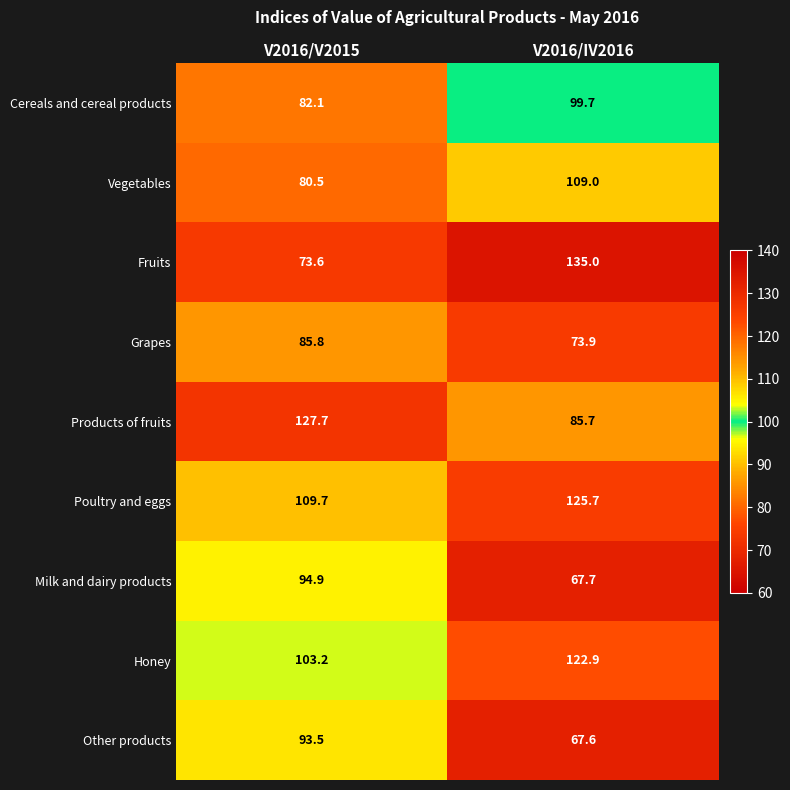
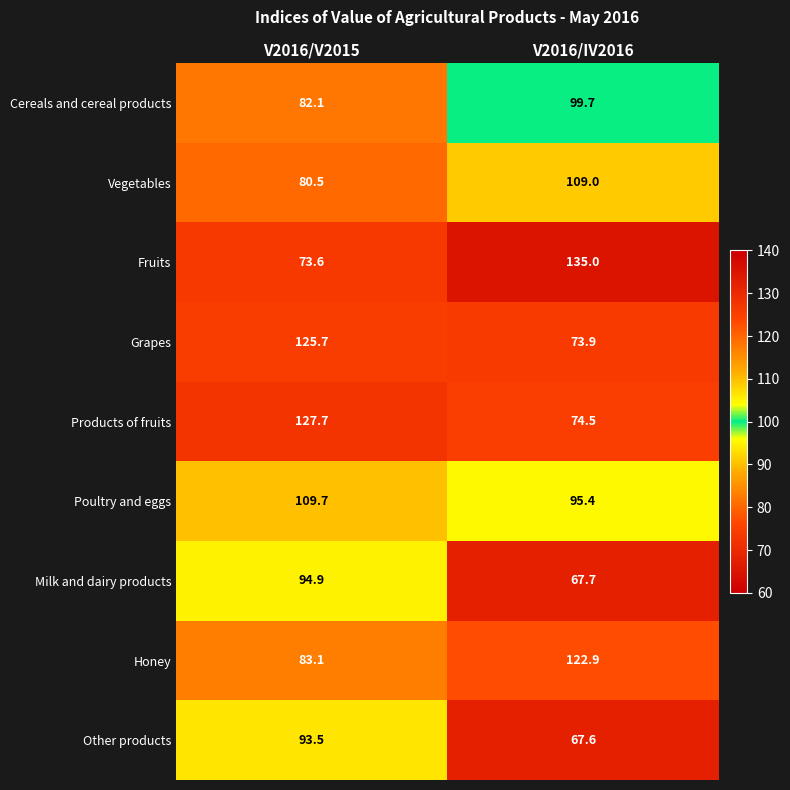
  {
    "Cereals and cereal products": {
      "V2016/V2015": 82.1,
      "V2016/IV2016": 99.7
    },
    "Vegetables": {
      "V2016/V2015": 80.5,
      "V2016/IV2016": 109.0
    },
    "Fruits": {
      "V2016/V2015": 73.6,
      "V2016/IV2016": 135.0
    },
    "Grapes": {
-     "V2016/V2015": 85.8,
+     "V2016/V2015": 125.7,
      "V2016/IV2016": 73.9
    },
    "Products of fruits": {
      "V2016/V2015": 127.7,
-     "V2016/IV2016": 85.7
+     "V2016/IV2016": 74.5
    },
    "Poultry and eggs": {
      "V2016/V2015": 109.7,
-     "V2016/IV2016": 125.7
+     "V2016/IV2016": 95.4
    },
    "Milk and dairy products": {
      "V2016/V2015": 94.9,
      "V2016/IV2016": 67.7
    },
    "Honey": {
-     "V2016/V2015": 103.2,
+     "V2016/V2015": 83.1,
      "V2016/IV2016": 122.9
    },
    "Other products": {
      "V2016/V2015": 93.5,
      "V2016/IV2016": 67.6
    }
  }
